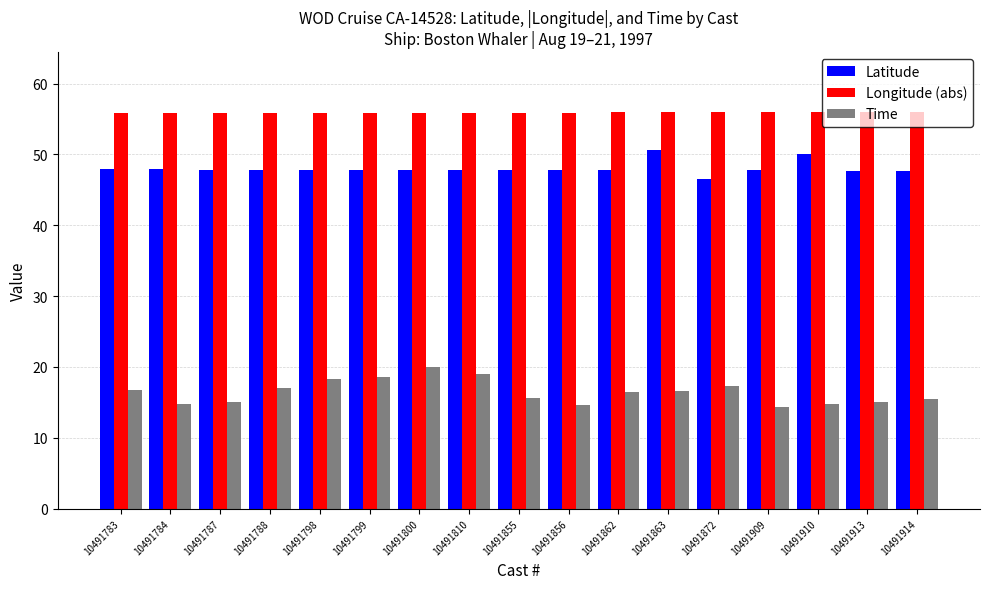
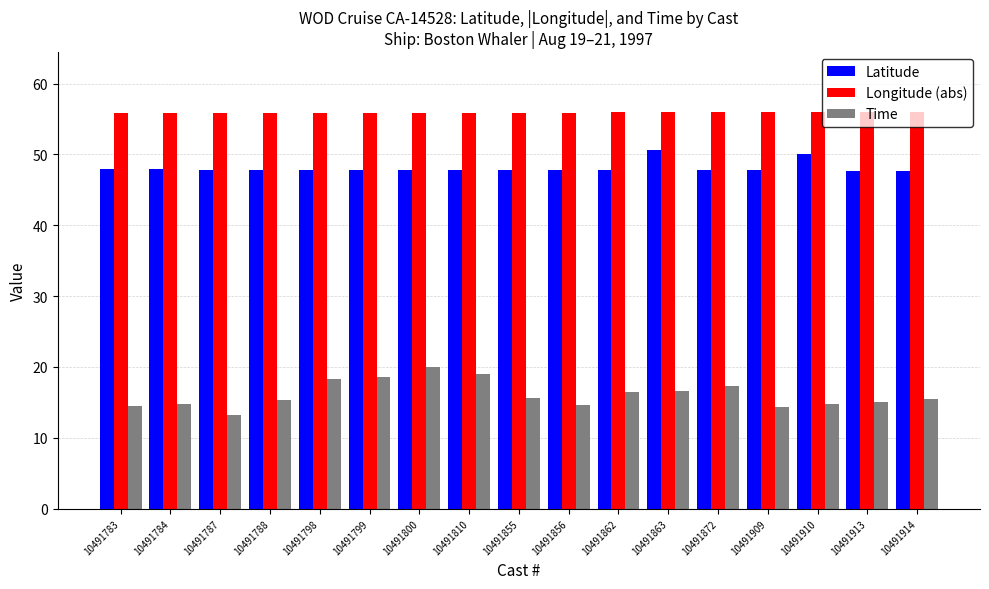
  {
    "Latitude": {
      "10491783": 48,
      "10491784": 48,
      "10491787": 48,
      "10491788": 48,
      "10491798": 48,
      "10491799": 48,
      "10491800": 48,
      "10491810": 48,
      "10491855": 48,
      "10491856": 48,
      "10491862": 48,
      "10491863": 51,
-     "10491872": 47,
+     "10491872": 48,
      "10491909": 48,
      "10491910": 50,
      "10491913": 48,
      "10491914": 48
    },
    "Longitude (abs)": {
      "10491783": 56,
      "10491784": 56,
      "10491787": 56,
      "10491788": 56,
      "10491798": 56,
      "10491799": 56,
      "10491800": 56,
      "10491810": 56,
      "10491855": 56,
      "10491856": 56,
      "10491862": 56,
      "10491863": 56,
      "10491872": 56,
      "10491909": 56,
      "10491910": 56
    },
    "Time": {
-     "10491783": 17,
+     "10491783": 15,
      "10491784": 15,
-     "10491787": 15,
-     "10491788": 17,
+     "10491787": 13,
+     "10491788": 15,
      "10491798": 18,
      "10491799": 19,
      "10491800": 20,
      "10491810": 19,
      "10491855": 16,
      "10491856": 15,
      "10491862": 16,
      "10491863": 17,
      "10491872": 17,
      "10491909": 14,
      "10491910": 15,
      "10491913": 15,
      "10491914": 16
    }
  }
